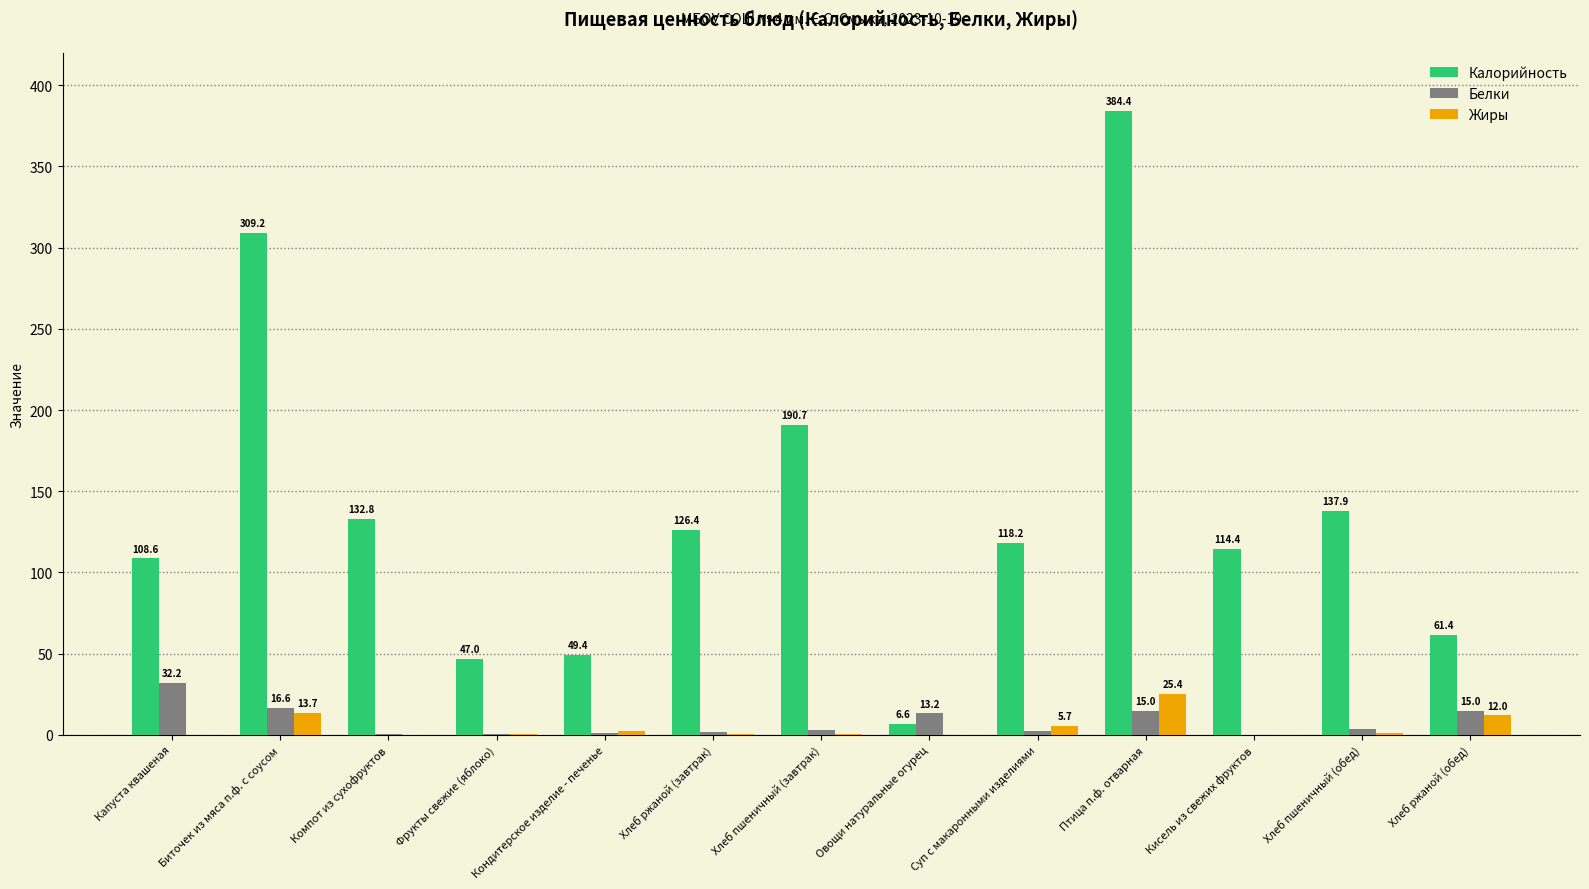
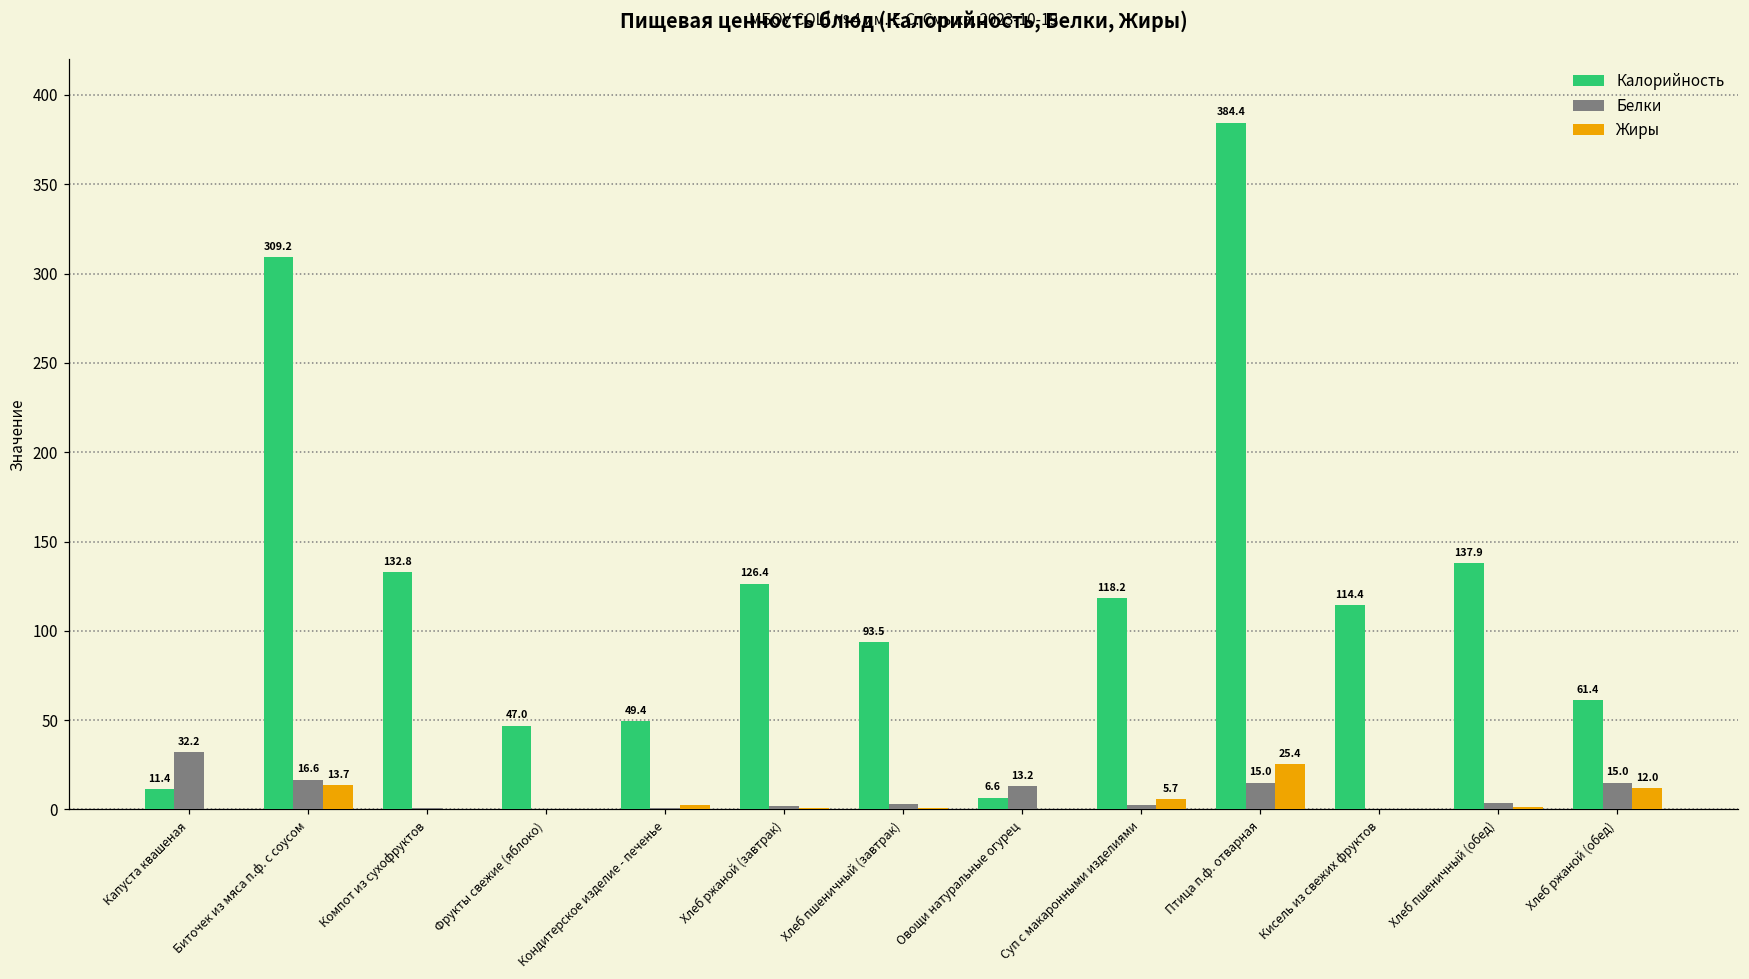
  {
    "Калорийность": {
-     "Капуста квашеная": 108.6,
+     "Капуста квашеная": 11.4,
      "Биточек из мяса п.ф. с соусом": 309.2,
      "Компот из сухофруктов": 132.8,
      "Фрукты свежие (яблоко)": 47.0,
      "Кондитерское изделие - печенье": 49.4,
      "Хлеб ржаной (завтрак)": 126.4,
-     "Хлеб пшеничный (завтрак)": 190.7,
+     "Хлеб пшеничный (завтрак)": 93.5,
      "Овощи натуральные огурец": 6.6,
      "Суп с макаронными изделиями": 118.2,
      "Птица п.ф. отварная": 384.4,
      "Кисель из свежих фруктов": 114.4,
      "Хлеб пшеничный (обед)": 137.9,
      "Хлеб ржаной (обед)": 61.4
    },
    "Белки": {
      "Капуста квашеная": 32.2,
      "Биточек из мяса п.ф. с соусом": 16.6,
      "Овощи натуральные огурец": 13.2,
      "Птица п.ф. отварная": 15.0,
      "Хлеб ржаной (обед)": 15.0
    },
    "Жиры": {
      "Биточек из мяса п.ф. с соусом": 13.7,
      "Суп с макаронными изделиями": 5.7,
      "Птица п.ф. отварная": 25.4,
      "Хлеб ржаной (обед)": 12.0
    }
  }
